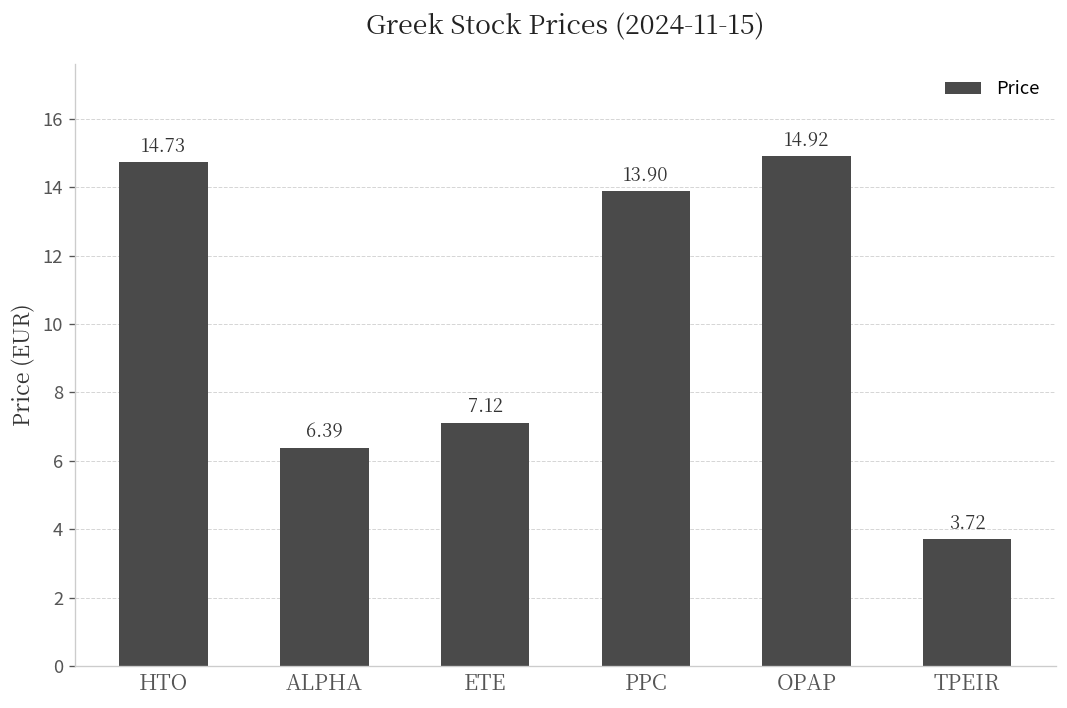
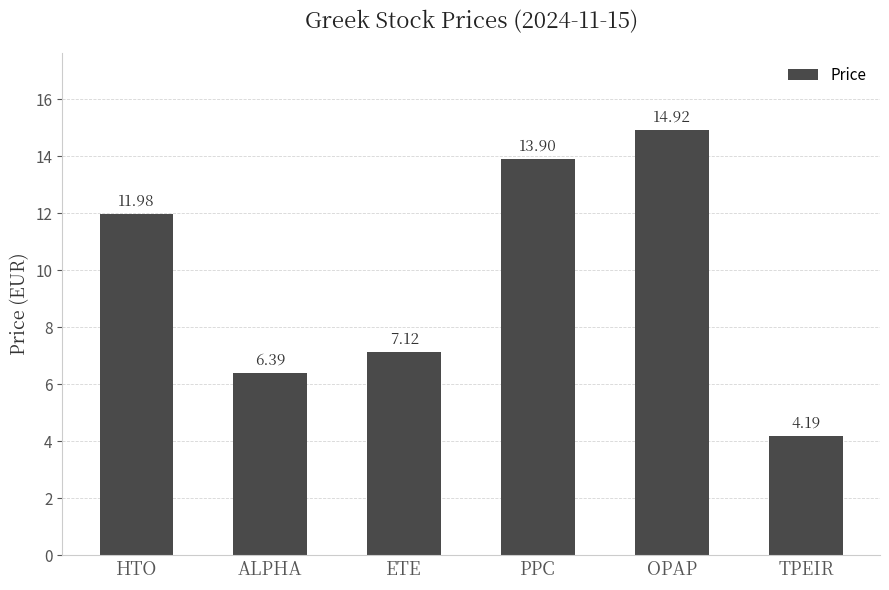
  {
-   "HTO": 14.73,
+   "HTO": 11.98,
    "ALPHA": 6.39,
    "ETE": 7.12,
    "PPC": 13.90,
    "OPAP": 14.92,
-   "TPEIR": 3.72
+   "TPEIR": 4.19
  }
